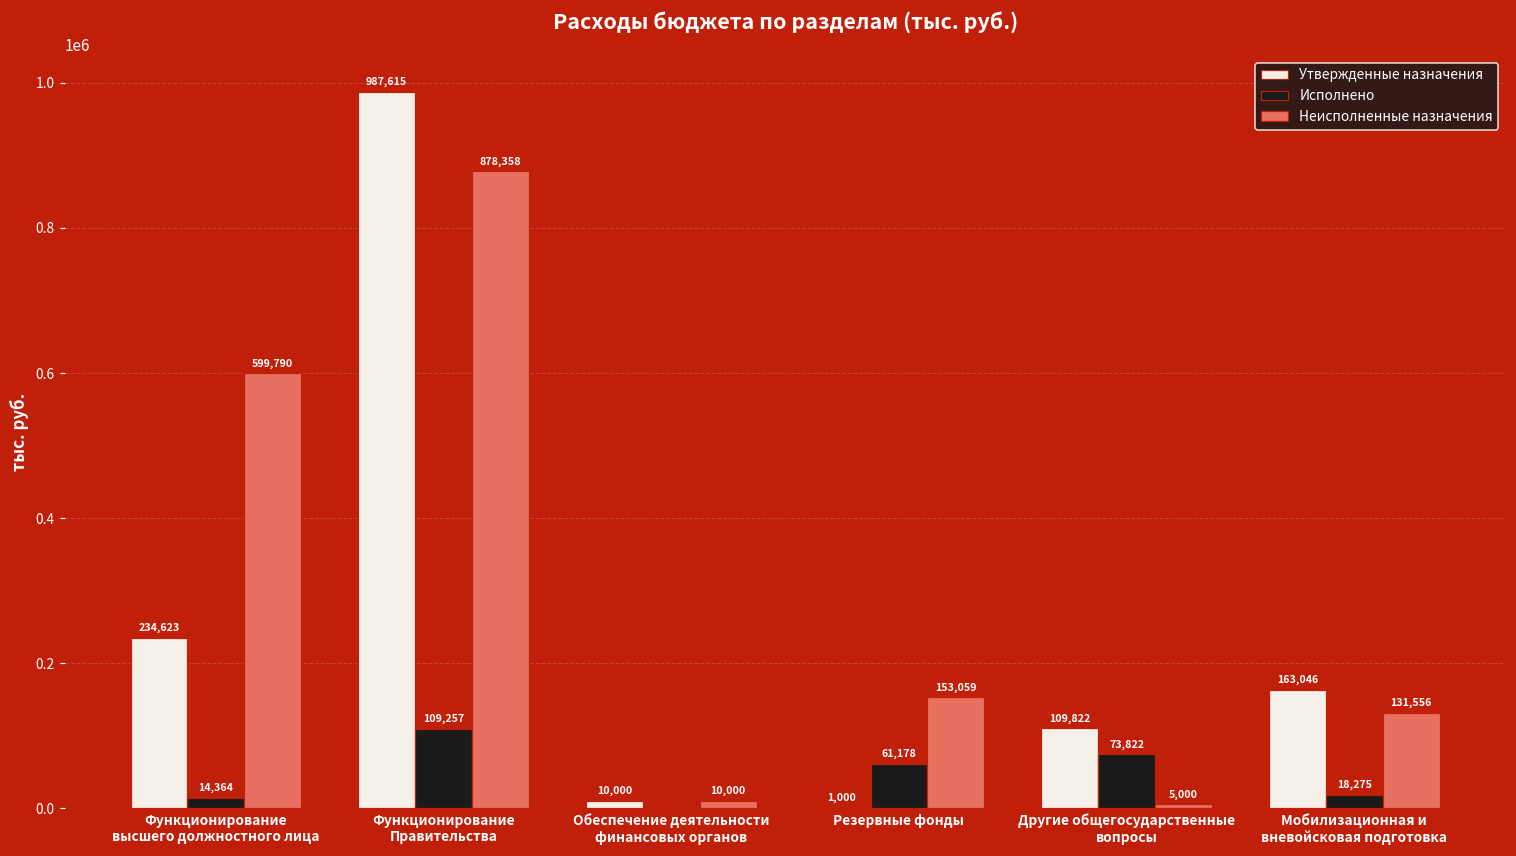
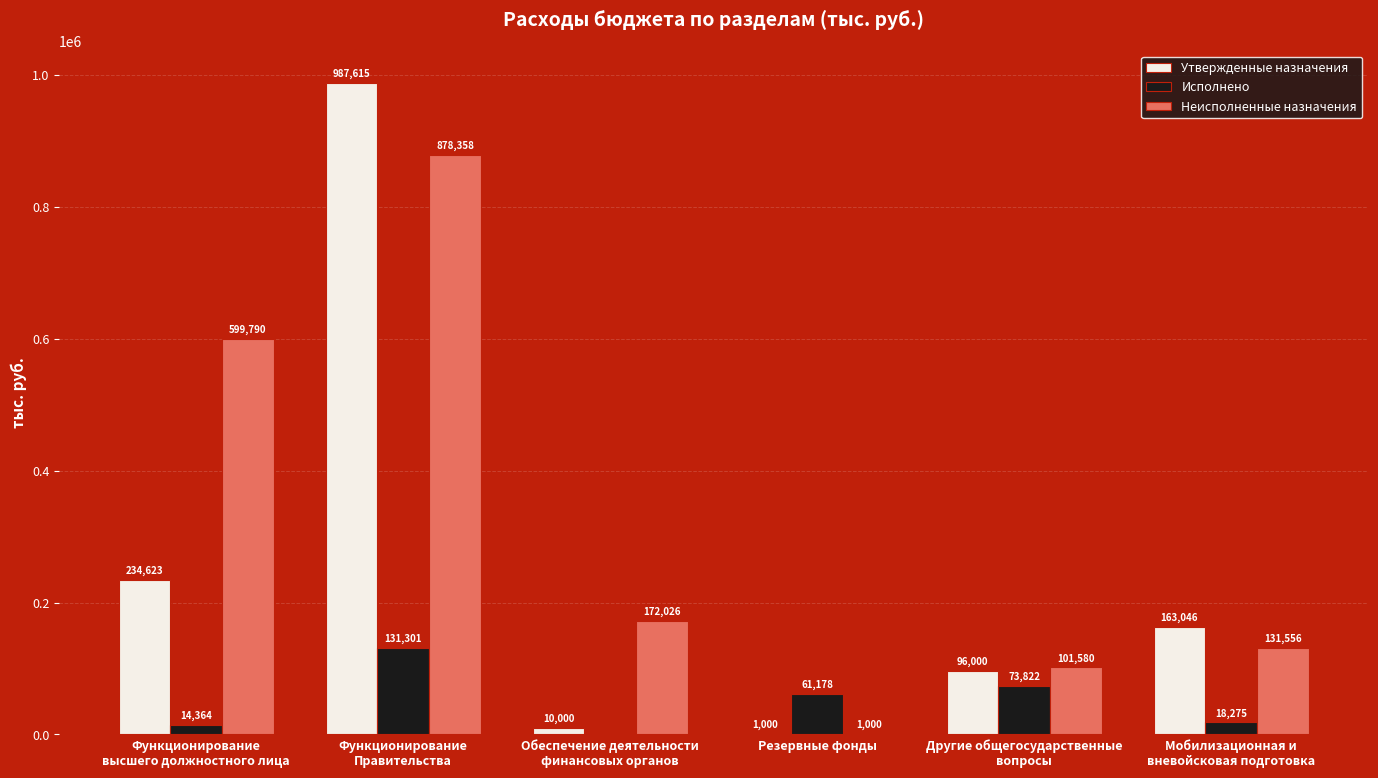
  {
    "Утвержденные назначения": {
      "Функционирование высшего должностного лица": "234,623",
      "Функционирование Правительства": "987,615",
      "Обеспечение деятельности финансовых органов": "10,000",
      "Резервные фонды": "1,000",
-     "Другие общегосударственные вопросы": "109,822",
+     "Другие общегосударственные вопросы": "96,000",
      "Мобилизационная и вневойсковая подготовка": "163,046"
    },
    "Исполнено": {
      "Функционирование высшего должностного лица": "14,364",
-     "Функционирование Правительства": "109,257",
+     "Функционирование Правительства": "131,301",
      "Резервные фонды": "61,178",
      "Другие общегосударственные вопросы": "73,822",
      "Мобилизационная и вневойсковая подготовка": "18,275"
    },
    "Неисполненные назначения": {
      "Функционирование высшего должностного лица": "599,790",
      "Функционирование Правительства": "878,358",
-     "Обеспечение деятельности финансовых органов": "10,000",
-     "Резервные фонды": "153,059",
-     "Другие общегосударственные вопросы": "5,000",
+     "Обеспечение деятельности финансовых органов": "172,026",
+     "Резервные фонды": "1,000",
+     "Другие общегосударственные вопросы": "101,580",
      "Мобилизационная и вневойсковая подготовка": "131,556"
    }
  }
